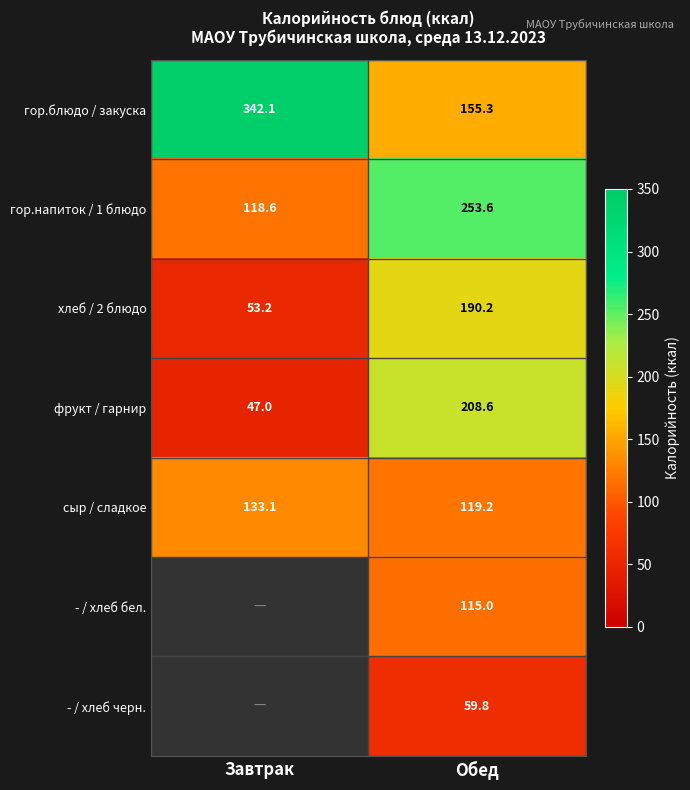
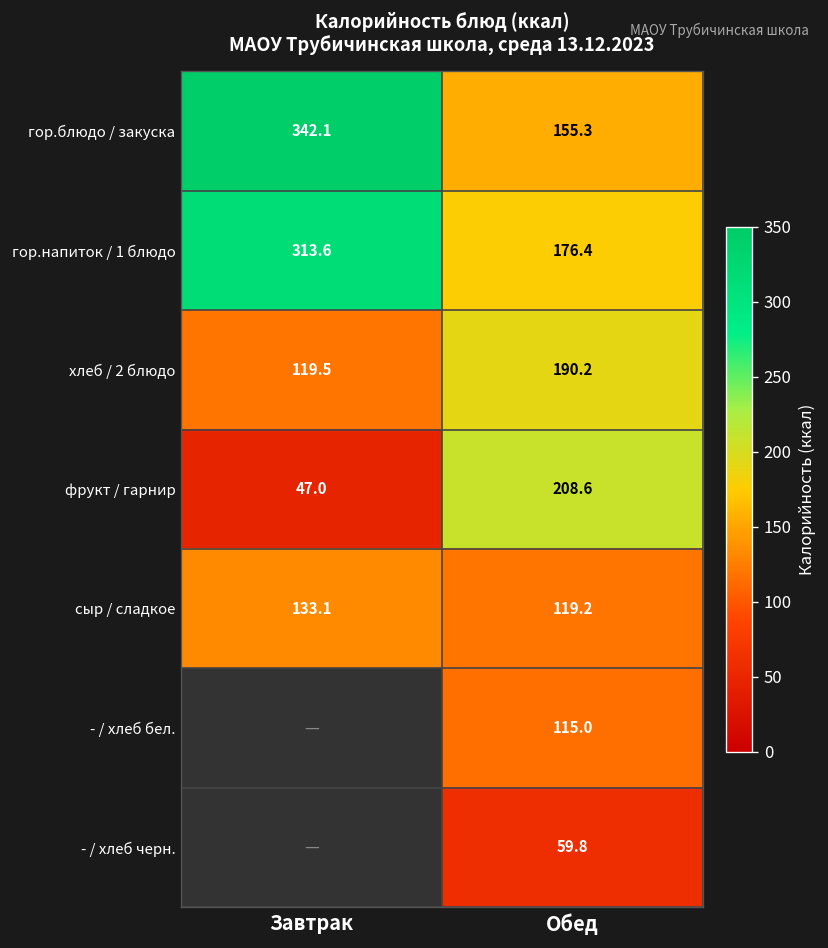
  {
    "гор.блюдо / закуска": {
      "Завтрак": 342.1,
      "Обед": 155.3
    },
    "гор.напиток / 1 блюдо": {
-     "Завтрак": 118.6,
-     "Обед": 253.6
+     "Завтрак": 313.6,
+     "Обед": 176.4
    },
    "хлеб / 2 блюдо": {
-     "Завтрак": 53.2,
+     "Завтрак": 119.5,
      "Обед": 190.2
    },
    "фрукт / гарнир": {
      "Завтрак": 47.0,
      "Обед": 208.6
    },
    "сыр / сладкое": {
      "Завтрак": 133.1,
      "Обед": 119.2
    },
    "- / хлеб бел.": {
      "Обед": 115.0
    },
    "- / хлеб черн.": {
      "Обед": 59.8
    }
  }
